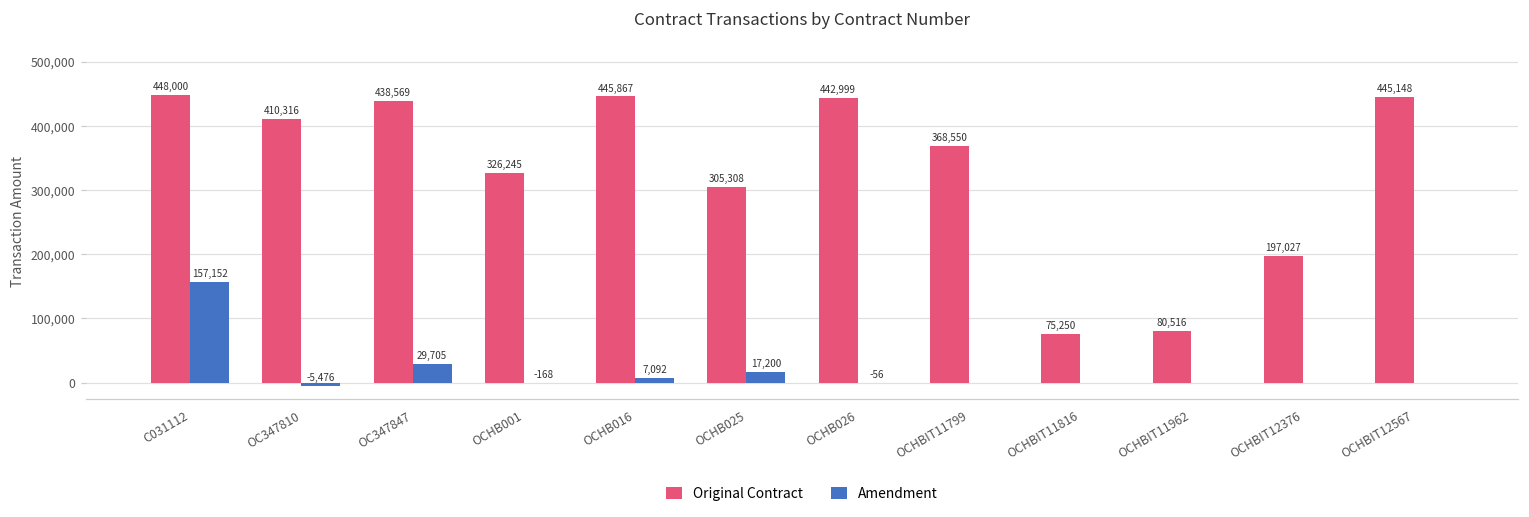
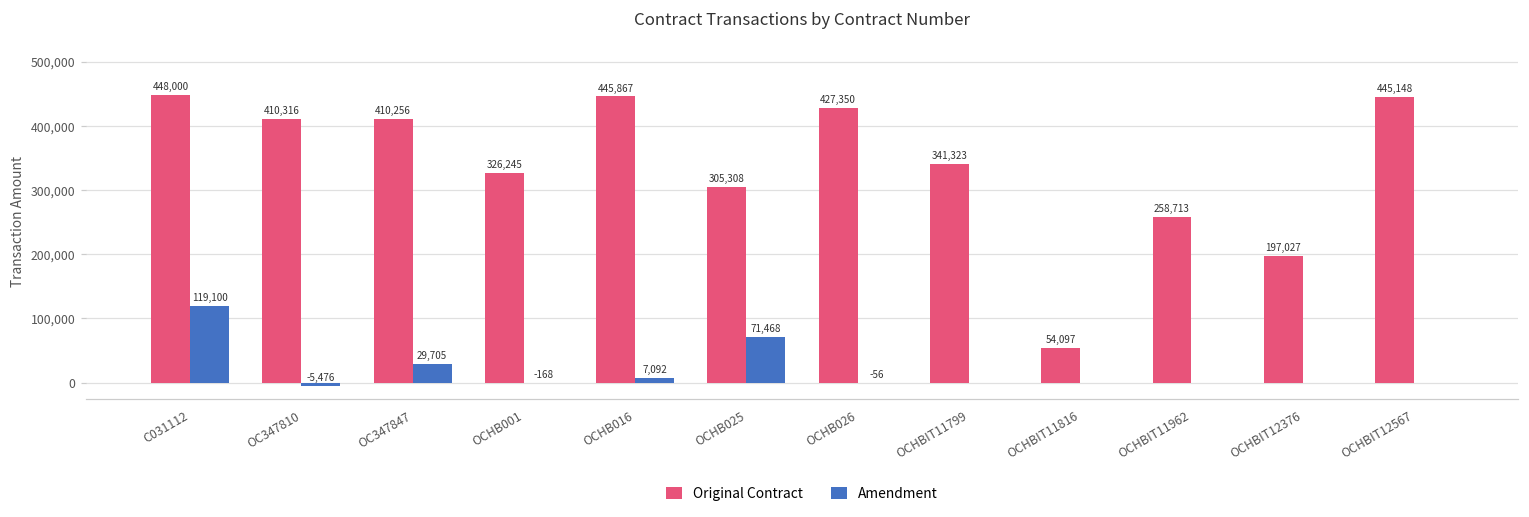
  {
    "Original Contract": {
      "C031112": "448,000",
-     "OC347847": "438,569",
+     "OC347847": "410,256",
      "OCHB001": "326,245",
      "OCHB016": "445,867",
      "OCHB025": "305,308",
-     "OCHB026": "442,999",
-     "OCHBIT11799": "368,550",
-     "OCHBIT11816": "75,250",
-     "OCHBIT11962": "80,516",
+     "OCHB026": "427,350",
+     "OCHBIT11799": "341,323",
+     "OCHBIT11816": "54,097",
+     "OCHBIT11962": "258,713",
      "OCHBIT12376": "197,027",
      "OCHBIT12567": "445,148"
    },
    "Amendment": {
-     "C031112": "157,152",
+     "C031112": "119,100",
      "OC347847": "29,705",
      "OCHB001": "-168",
      "OCHB016": "7,092",
-     "OCHB025": "17,200",
+     "OCHB025": "71,468",
      "OCHB026": "-56"
    }
  }
